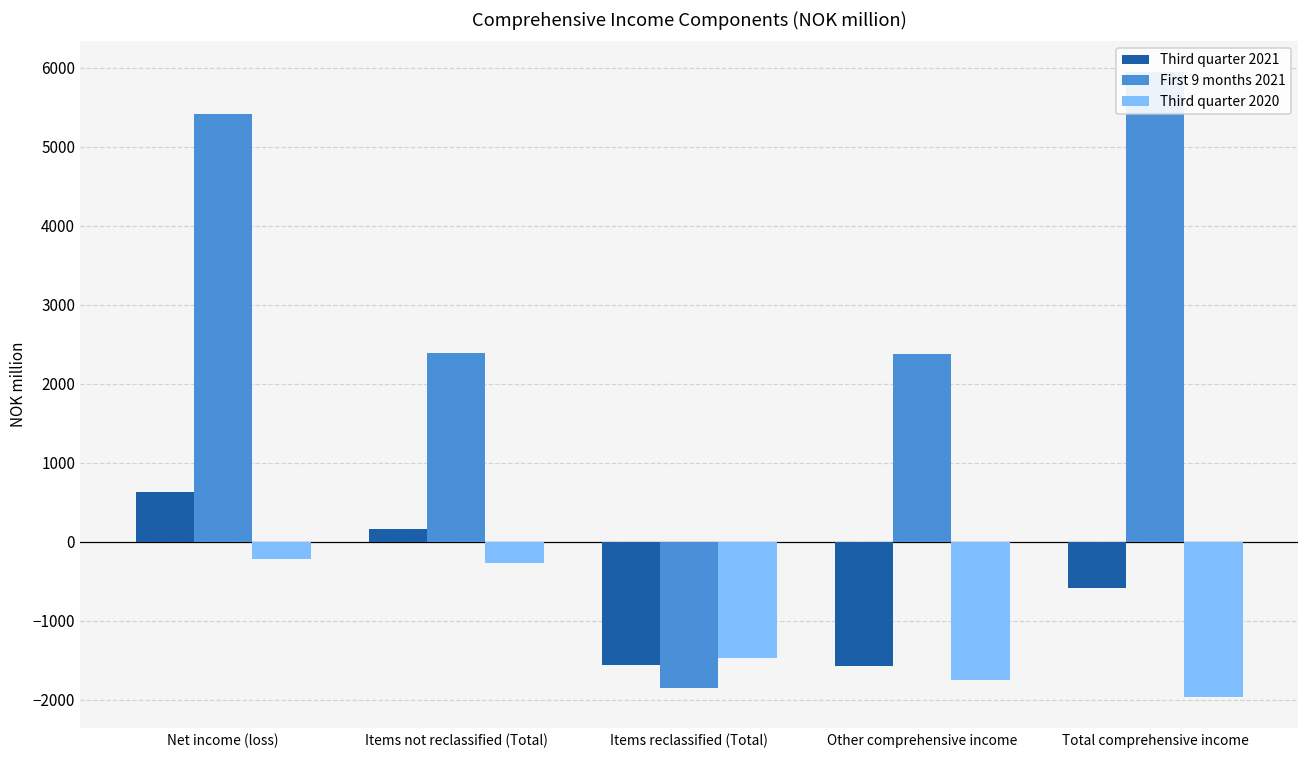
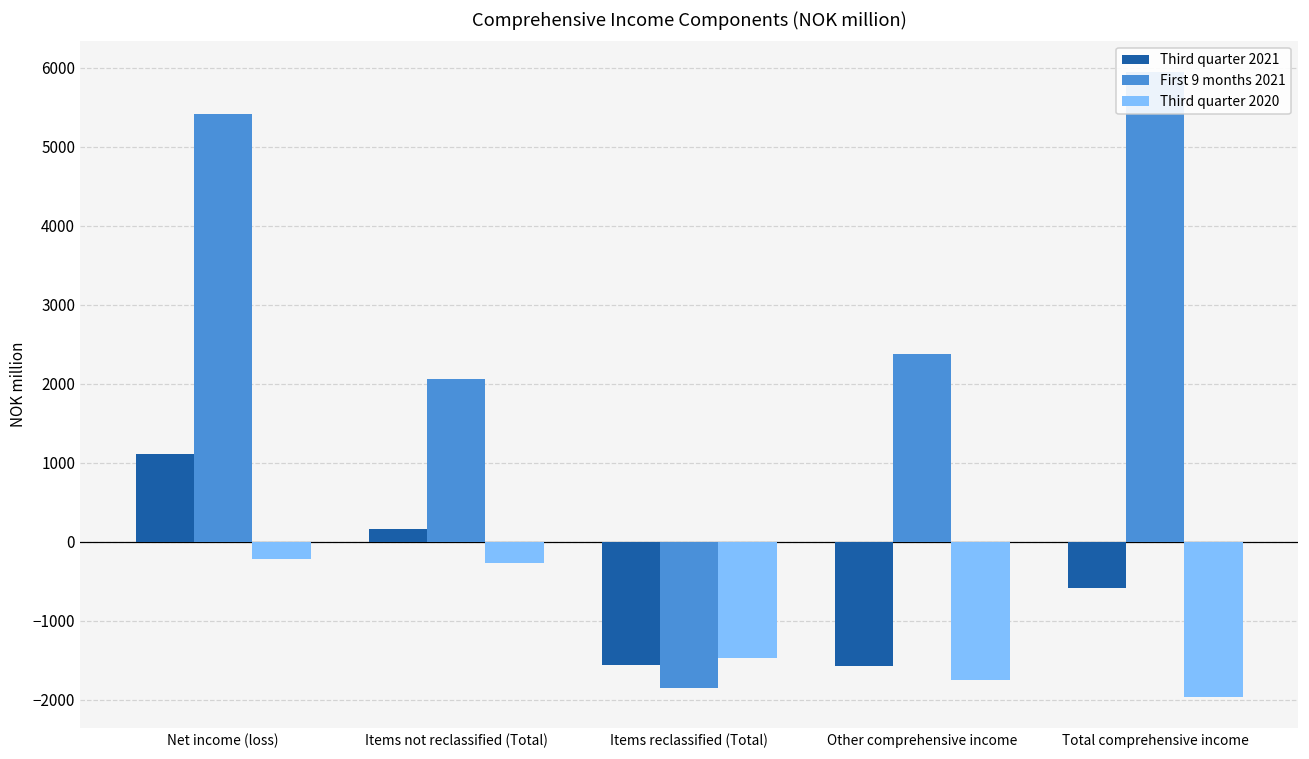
  {
    "Third quarter 2021": {
-     "Net income (loss)": 600,
+     "Net income (loss)": 1100,
      "Items not reclassified (Total)": 200,
      "Items reclassified (Total)": -1600,
      "Other comprehensive income": -1600,
      "Total comprehensive income": -600
    },
    "First 9 months 2021": {
      "Net income (loss)": 5400,
-     "Items not reclassified (Total)": 2400,
+     "Items not reclassified (Total)": 2100,
      "Items reclassified (Total)": -1900,
      "Other comprehensive income": 2400
    },
    "Third quarter 2020": {
      "Net income (loss)": -200,
      "Items not reclassified (Total)": -300,
      "Items reclassified (Total)": -1500,
      "Other comprehensive income": -1700,
      "Total comprehensive income": -2000
    }
  }
